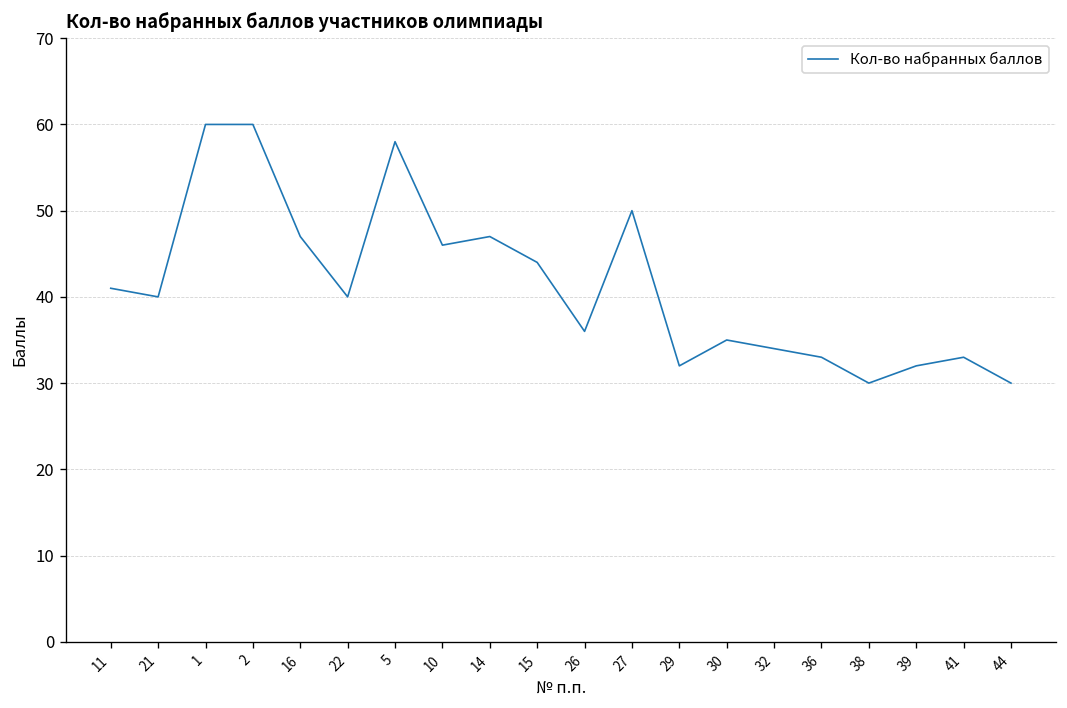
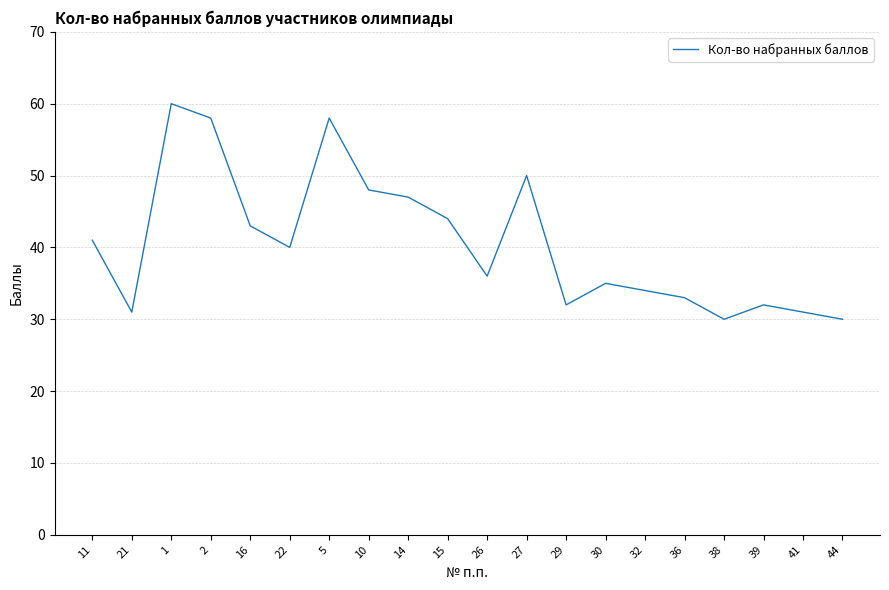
  {
    "11": 41,
-   "21": 40,
+   "21": 31,
    "1": 60,
-   "2": 60,
-   "16": 47,
+   "2": 58,
+   "16": 43,
    "22": 40,
    "5": 58,
-   "10": 46,
+   "10": 48,
    "14": 47,
    "15": 44,
    "26": 36,
    "27": 50,
    "29": 32,
    "30": 35,
    "32": 34,
    "36": 33,
    "38": 30,
    "39": 32,
-   "41": 33,
+   "41": 31,
    "44": 30
  }
